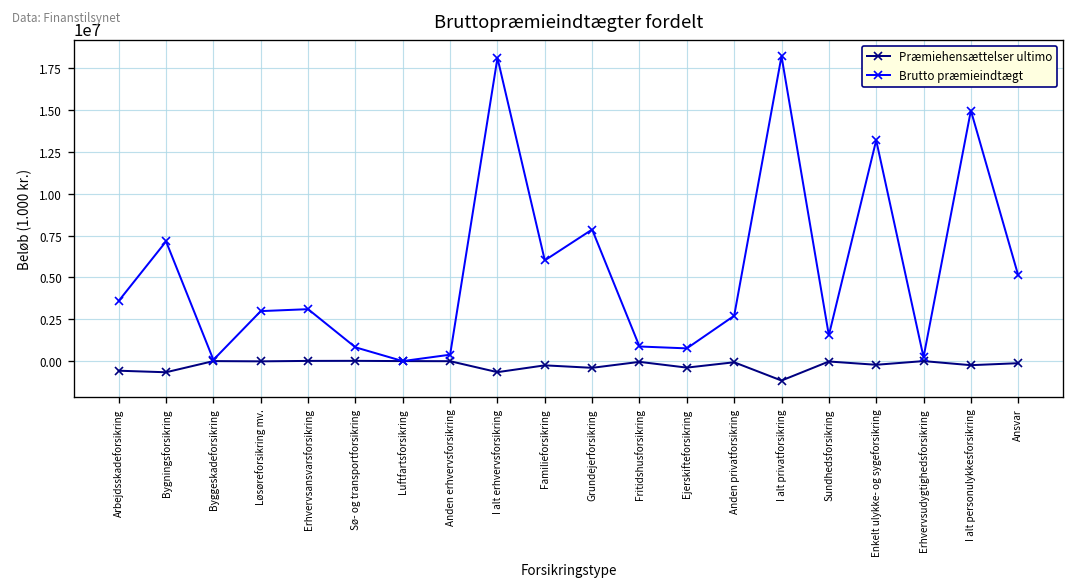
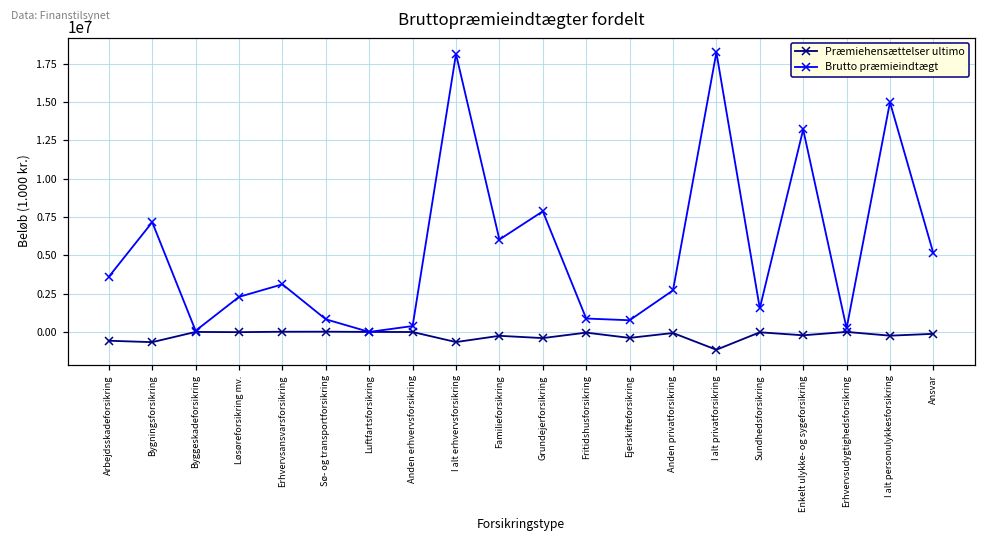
  {
    "Præmiehensættelser ultimo": {
      "Arbejdsskadeforsikring": -600000,
      "Bygningsforsikring": -700000,
      "Løsøreforsikring mv.": 0,
      "Erhvervsansvarsforsikring": 0,
      "Sø- og transportforsikring": 0,
      "Anden erhvervsforsikring": 0,
      "I alt erhvervsforsikring": -700000,
      "Familieforsikring": -300000,
      "Grundejerforsikring": -400000,
      "Fritidshusforsikring": 0,
      "Ejerskifteforsikring": -400000,
      "Anden privatforsikring": -100000,
      "I alt privatforsikring": -1200000,
      "Sundhedsforsikring": 0,
      "Enkelt ulykke- og sygeforsikring": -200000,
      "Erhvervsudygtighedsforsikring": 0,
      "I alt personulykkesforsikring": -200000,
      "Ansvar": -100000
    },
    "Brutto præmieindtægt": {
      "Arbejdsskadeforsikring": 3600000,
      "Bygningsforsikring": 7200000,
-     "Løsøreforsikring mv.": 3000000,
+     "Løsøreforsikring mv.": 2300000,
      "Erhvervsansvarsforsikring": 3100000,
      "Sø- og transportforsikring": 800000,
      "Anden erhvervsforsikring": 400000,
      "I alt erhvervsforsikring": 18100000,
      "Familieforsikring": 6000000,
      "Grundejerforsikring": 7900000,
      "Fritidshusforsikring": 900000,
      "Ejerskifteforsikring": 800000,
      "Anden privatforsikring": 2700000,
      "I alt privatforsikring": 18200000,
      "Sundhedsforsikring": 1500000,
      "Enkelt ulykke- og sygeforsikring": 13200000,
      "Erhvervsudygtighedsforsikring": 200000,
      "I alt personulykkesforsikring": 15000000,
      "Ansvar": 5100000
    }
  }
